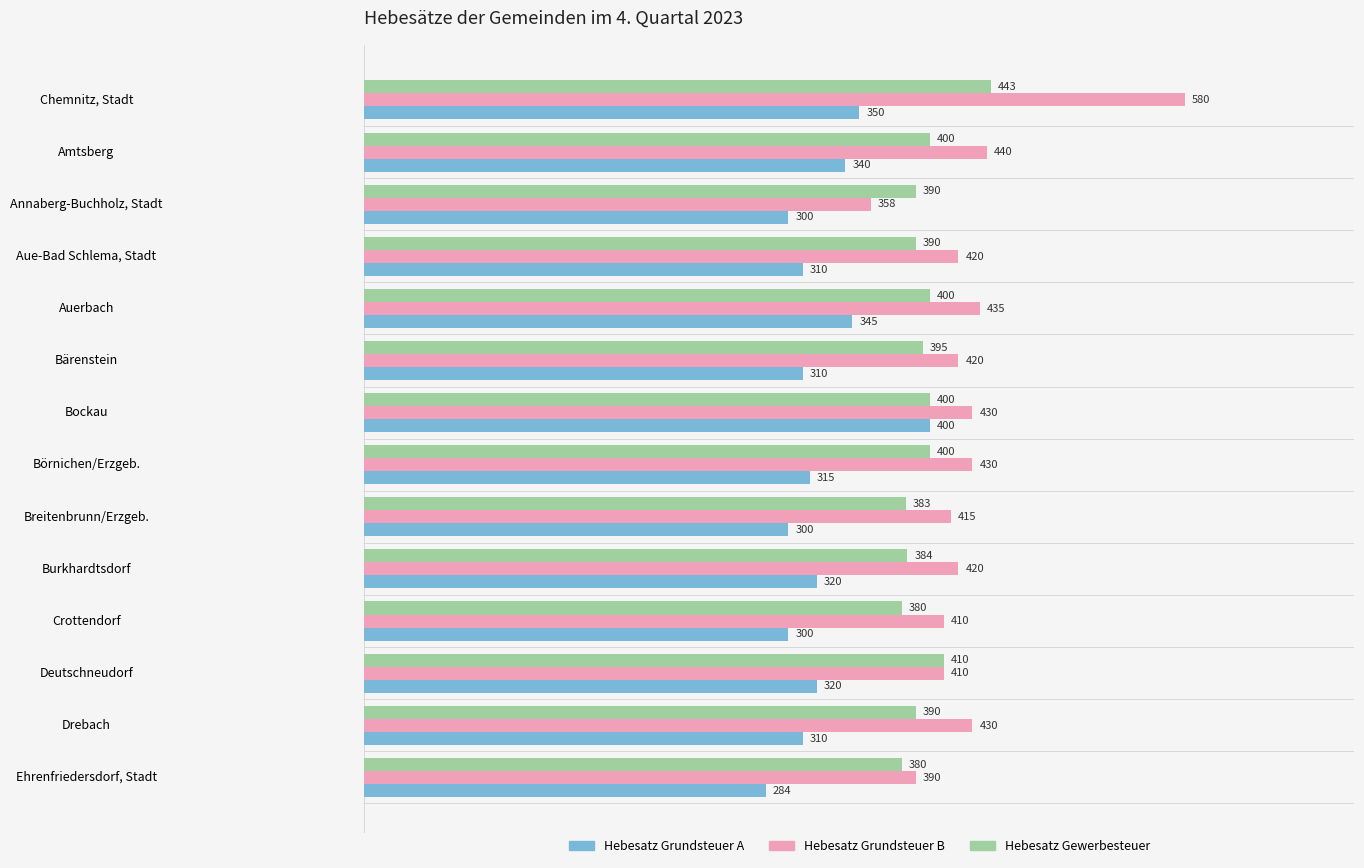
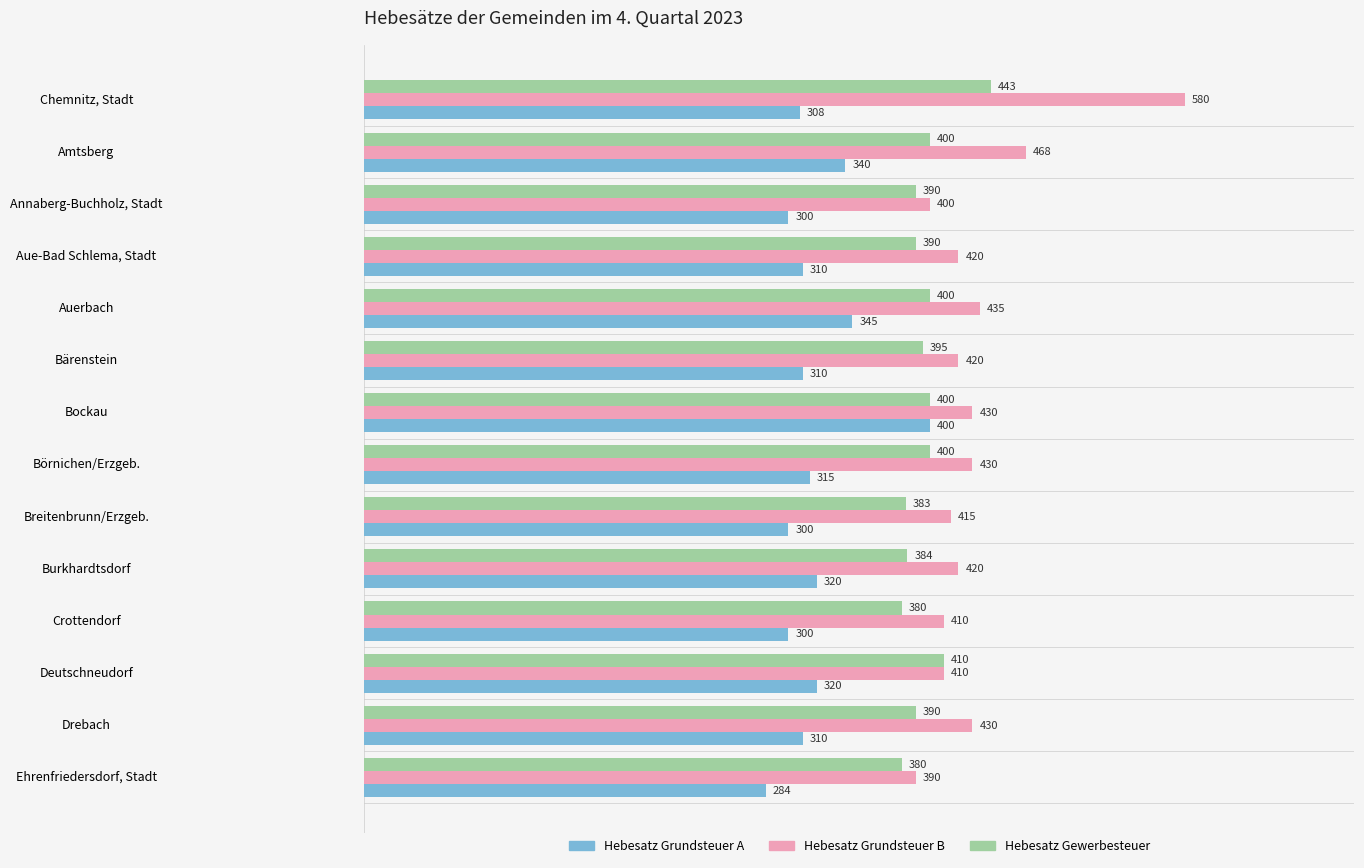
  {
    "Hebesatz Grundsteuer A": {
-     "Chemnitz, Stadt": 350,
+     "Chemnitz, Stadt": 308,
      "Amtsberg": 340,
      "Annaberg-Buchholz, Stadt": 300,
      "Aue-Bad Schlema, Stadt": 310,
      "Auerbach": 345,
      "Bärenstein": 310,
      "Bockau": 400,
      "Börnichen/Erzgeb.": 315,
      "Breitenbrunn/Erzgeb.": 300,
      "Burkhardtsdorf": 320,
      "Crottendorf": 300,
      "Deutschneudorf": 320,
      "Drebach": 310,
      "Ehrenfriedersdorf, Stadt": 284
    },
    "Hebesatz Grundsteuer B": {
      "Chemnitz, Stadt": 580,
-     "Amtsberg": 440,
-     "Annaberg-Buchholz, Stadt": 358,
+     "Amtsberg": 468,
+     "Annaberg-Buchholz, Stadt": 400,
      "Aue-Bad Schlema, Stadt": 420,
      "Auerbach": 435,
      "Bärenstein": 420,
      "Bockau": 430,
      "Börnichen/Erzgeb.": 430,
      "Breitenbrunn/Erzgeb.": 415,
      "Burkhardtsdorf": 420,
      "Crottendorf": 410,
      "Deutschneudorf": 410,
      "Drebach": 430,
      "Ehrenfriedersdorf, Stadt": 390
    },
    "Hebesatz Gewerbesteuer": {
      "Chemnitz, Stadt": 443,
      "Amtsberg": 400,
      "Annaberg-Buchholz, Stadt": 390,
      "Aue-Bad Schlema, Stadt": 390,
      "Auerbach": 400,
      "Bärenstein": 395,
      "Bockau": 400,
      "Börnichen/Erzgeb.": 400,
      "Breitenbrunn/Erzgeb.": 383,
      "Burkhardtsdorf": 384,
      "Crottendorf": 380,
      "Deutschneudorf": 410,
      "Drebach": 390,
      "Ehrenfriedersdorf, Stadt": 380
    }
  }
